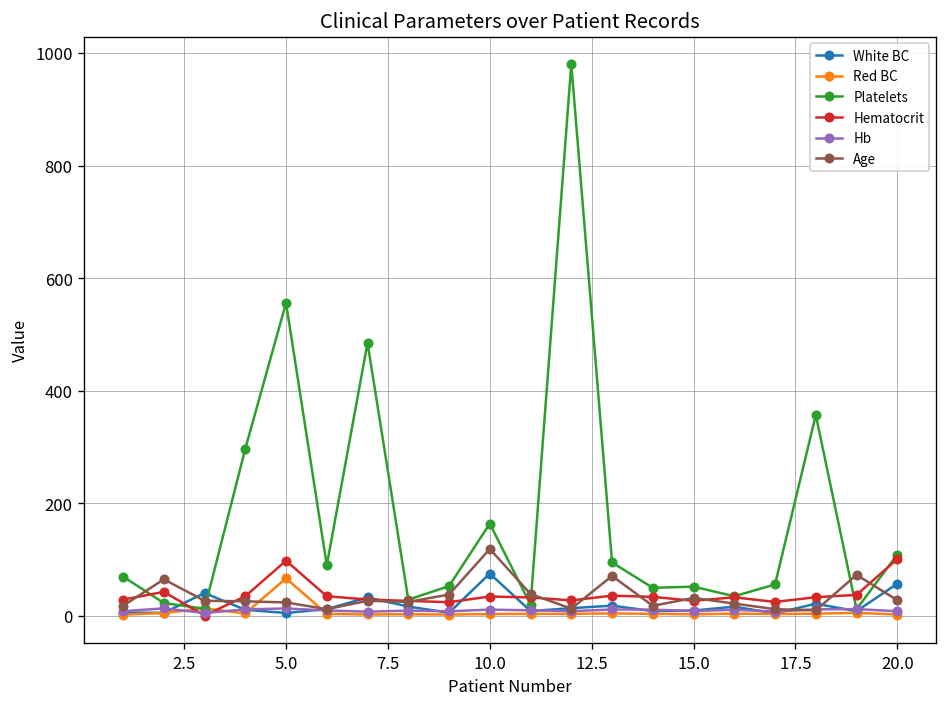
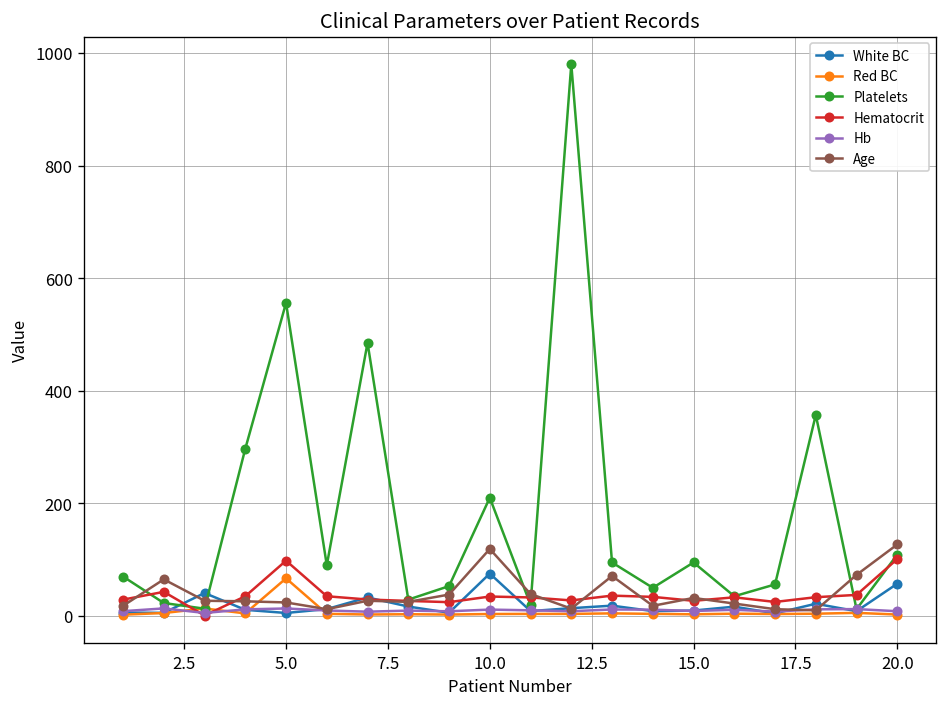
  {
    "White BC": {
      "5.0": 10,
      "10.0": 80,
      "20.0": 60
    },
    "Red BC": {
      "5.0": 70,
      "10.0": 0,
      "15.0": 0,
      "20.0": 0
    },
    "Platelets": {
      "5.0": 560,
-     "10.0": 160,
-     "15.0": 50,
+     "10.0": 210,
+     "15.0": 100,
      "20.0": 110
    },
    "Hematocrit": {
      "5.0": 100,
      "10.0": 30,
      "20.0": 100
    },
    "Hb": {
      "5.0": 10,
      "10.0": 10,
      "20.0": 10
    },
    "Age": {
      "5.0": 20,
      "10.0": 120,
-     "20.0": 30
+     "20.0": 130
    }
  }
